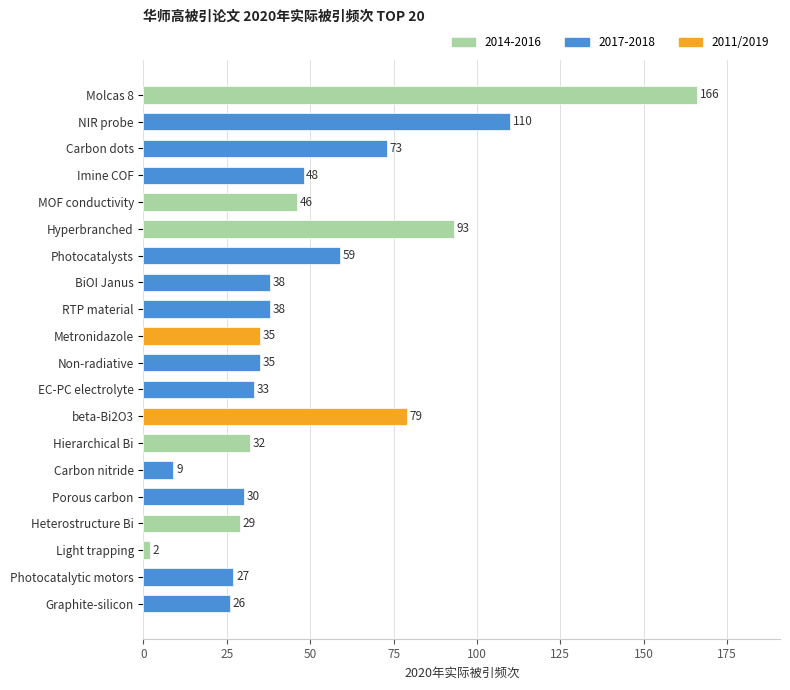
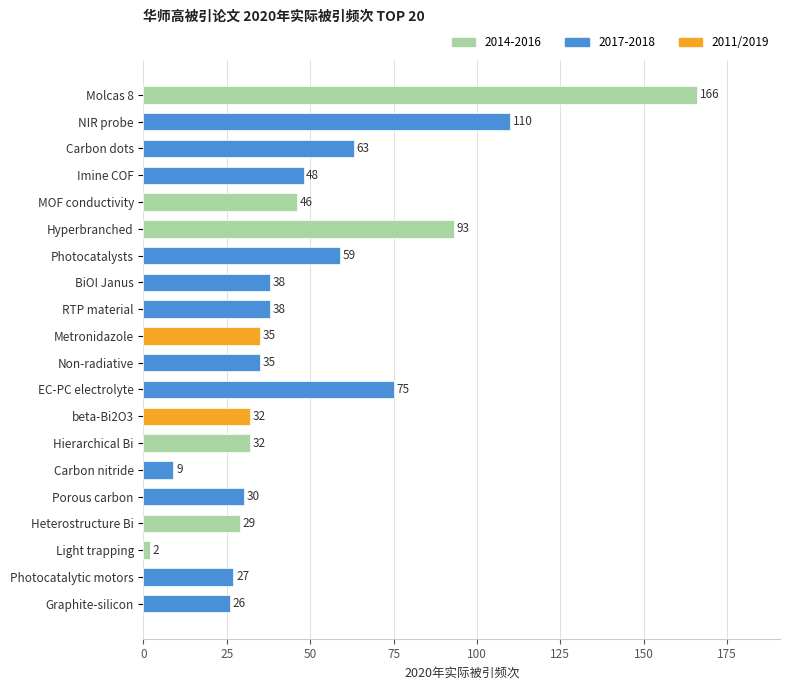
  {
    "Molcas 8": 166,
    "NIR probe": 110,
-   "Carbon dots": 73,
+   "Carbon dots": 63,
    "Imine COF": 48,
    "MOF conductivity": 46,
    "Hyperbranched": 93,
    "Photocatalysts": 59,
    "BiOI Janus": 38,
    "RTP material": 38,
    "Metronidazole": 35,
    "Non-radiative": 35,
-   "EC-PC electrolyte": 33,
-   "beta-Bi2O3": 79,
+   "EC-PC electrolyte": 75,
+   "beta-Bi2O3": 32,
    "Hierarchical Bi": 32,
    "Carbon nitride": 9,
    "Porous carbon": 30,
    "Heterostructure Bi": 29,
    "Light trapping": 2,
    "Photocatalytic motors": 27,
    "Graphite-silicon": 26
  }
